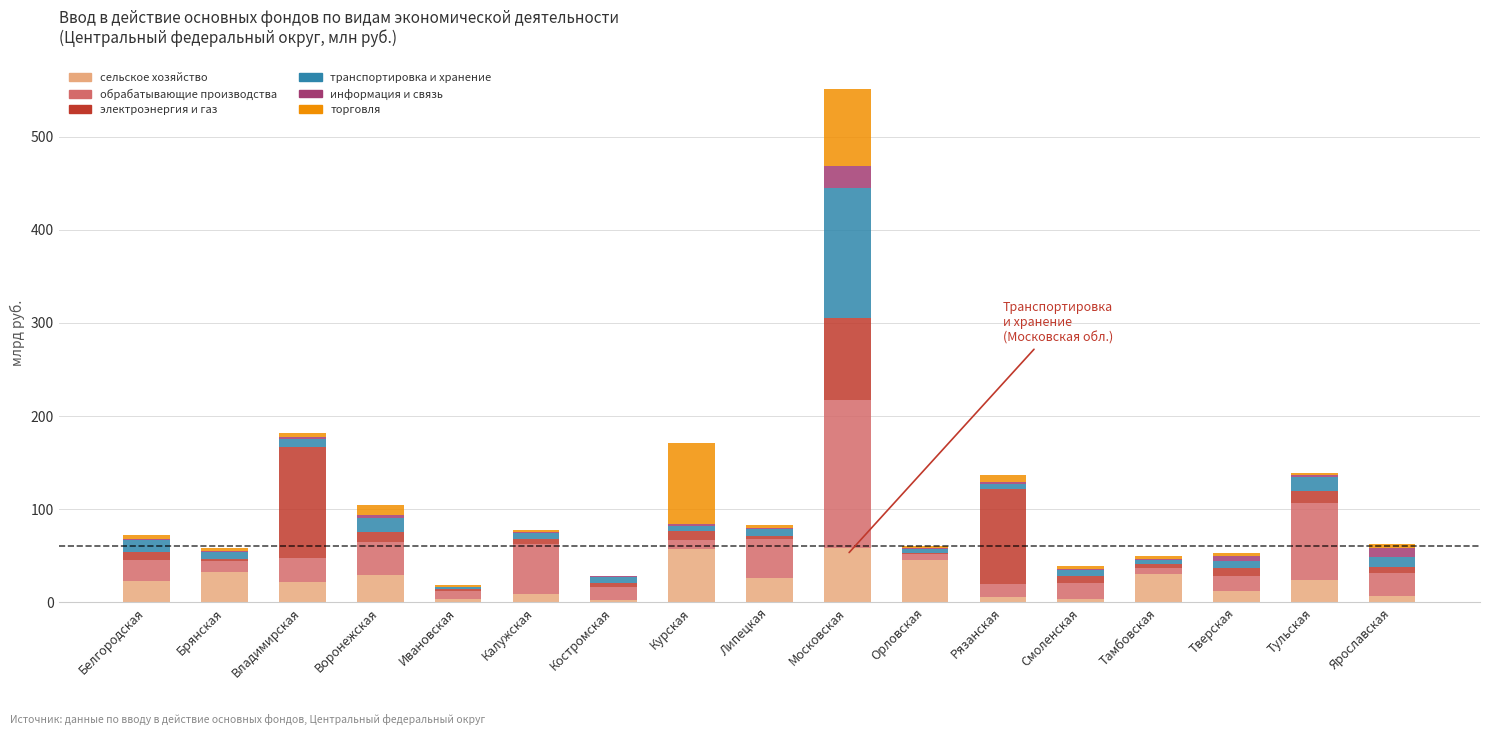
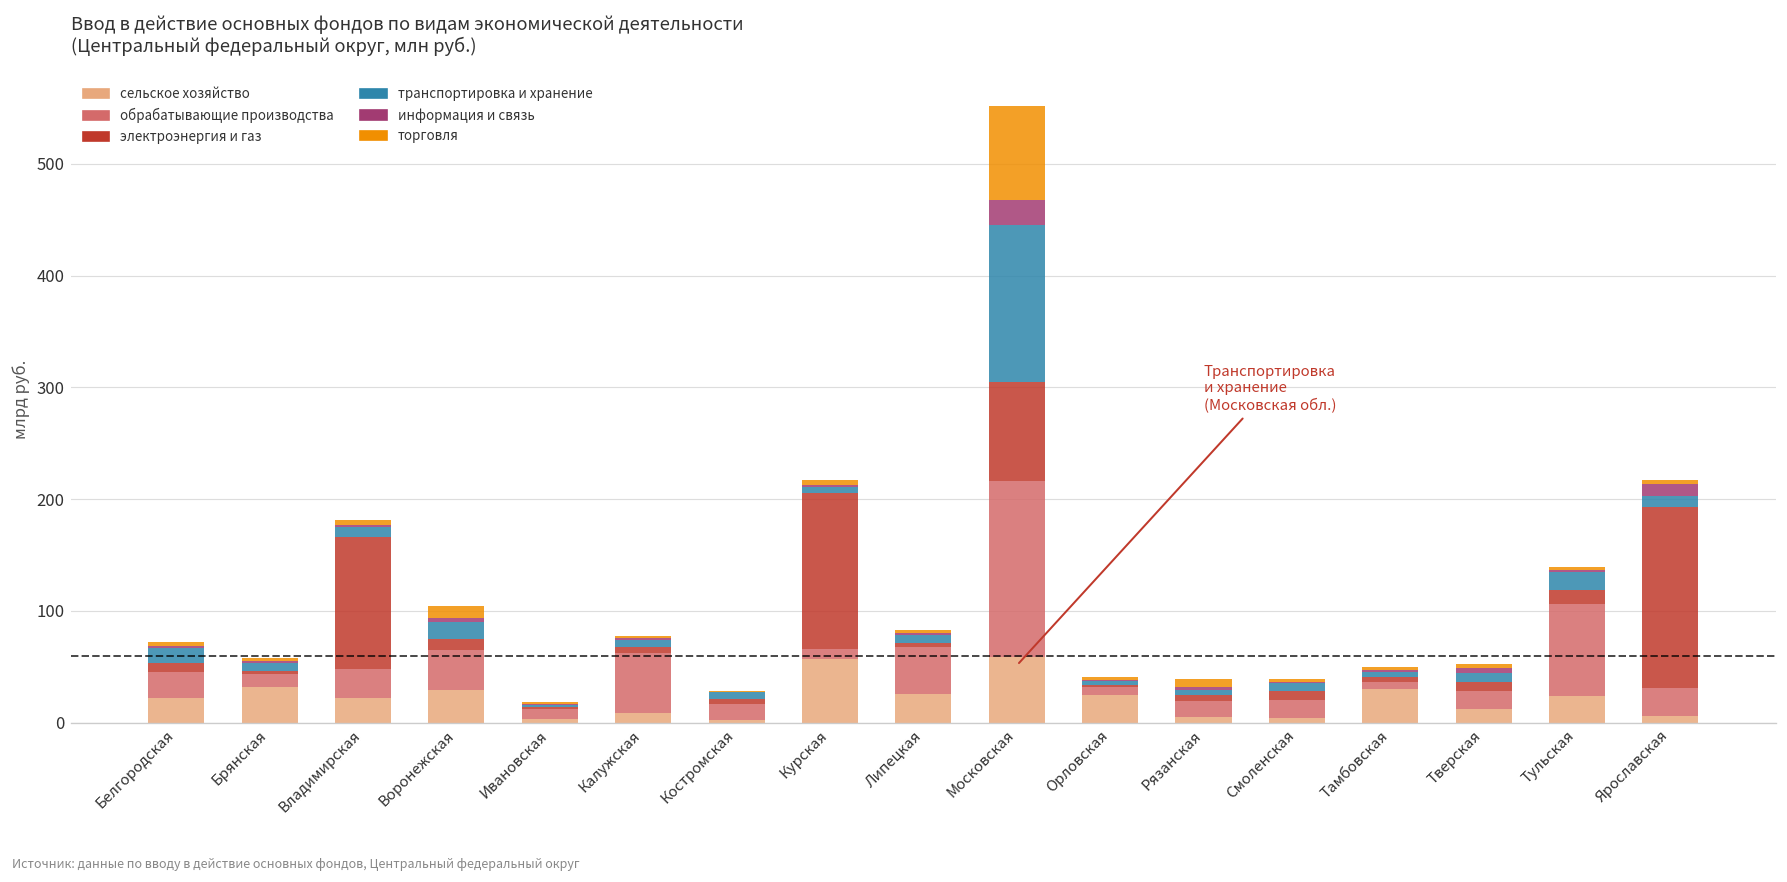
  {
    "сельское хозяйство": {
      "Белгородская": 20,
      "Брянская": 30,
      "Владимирская": 20,
      "Воронежская": 30,
      "Ивановская": 0,
      "Калужская": 10,
      "Костромская": 0,
      "Курская": 60,
      "Липецкая": 30,
      "Московская": 60,
-     "Орловская": 50,
+     "Орловская": 30,
      "Рязанская": 10,
      "Смоленская": 0,
      "Тамбовская": 30,
      "Тверская": 10,
      "Тульская": 20,
      "Ярославская": 10
    },
    "обрабатывающие производства": {
      "Белгородская": 20,
      "Брянская": 10,
      "Владимирская": 30,
      "Воронежская": 40,
      "Ивановская": 10,
      "Калужская": 50,
      "Костромская": 10,
      "Курская": 10,
      "Липецкая": 40,
      "Московская": 160,
      "Орловская": 10,
      "Рязанская": 10,
      "Смоленская": 20,
      "Тамбовская": 10,
      "Тверская": 20,
      "Тульская": 80,
      "Ярославская": 20
    },
    "электроэнергия и газ": {
      "Белгородская": 10,
      "Владимирская": 120,
      "Воронежская": 10,
      "Калужская": 10,
      "Костромская": 0,
-     "Курская": 10,
+     "Курская": 140,
      "Липецкая": 0,
      "Московская": 90,
-     "Рязанская": 100,
+     "Рязанская": 10,
      "Смоленская": 10,
      "Тамбовская": 0,
      "Тверская": 10,
      "Тульская": 10,
-     "Ярославская": 10
+     "Ярославская": 160
    },
    "транспортировка и хранение": {
      "Белгородская": 10,
      "Брянская": 10,
      "Владимирская": 10,
      "Воронежская": 20,
      "Калужская": 10,
      "Костромская": 10,
      "Курская": 10,
      "Липецкая": 10,
      "Московская": 140,
      "Орловская": 0,
      "Рязанская": 0,
      "Смоленская": 10,
      "Тамбовская": 0,
      "Тверская": 10,
      "Тульская": 20,
      "Ярославская": 10
    },
    "информация и связь": {
      "Воронежская": 0,
      "Московская": 20,
      "Тверская": 10,
      "Ярославская": 10
    },
    "торговля": {
      "Белгородская": 0,
      "Брянская": 0,
      "Владимирская": 0,
      "Воронежская": 10,
-     "Курская": 90,
+     "Курская": 0,
      "Московская": 80,
      "Рязанская": 10,
      "Смоленская": 0,
      "Тамбовская": 0,
      "Тверская": 0,
      "Ярославская": 0
    }
  }
